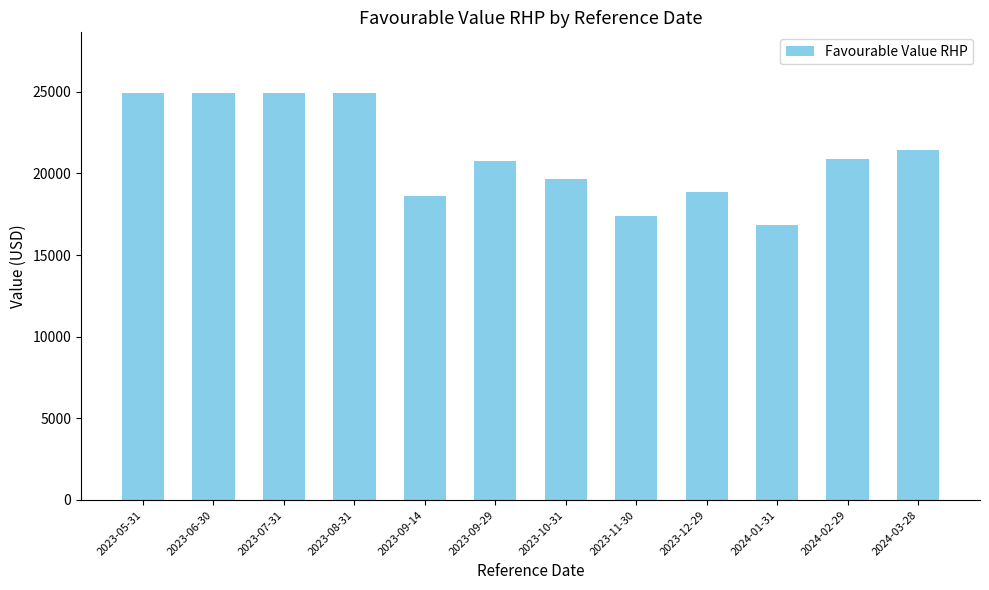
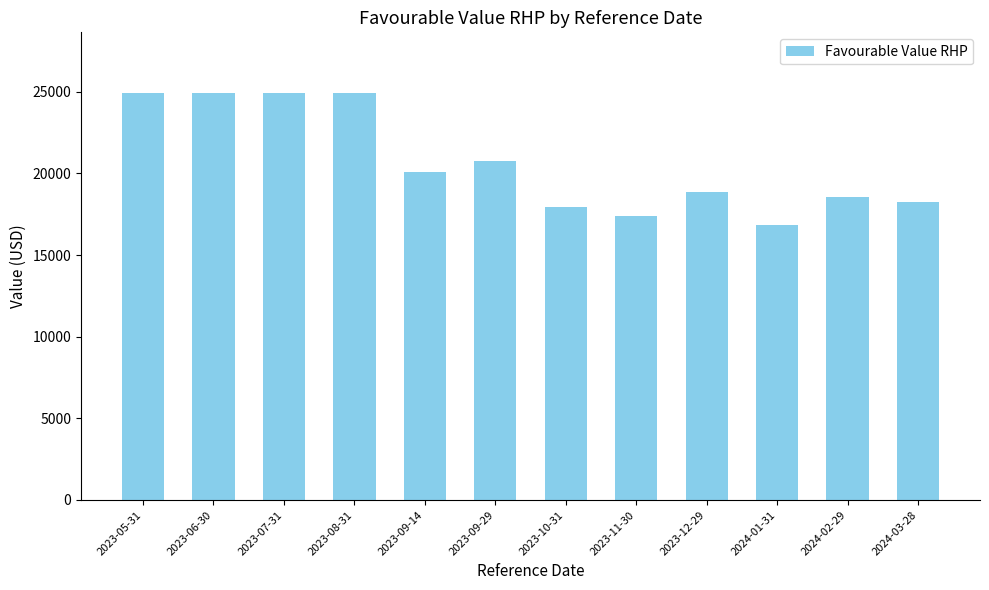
  {
    "2023-05-31": 24900,
    "2023-06-30": 24900,
    "2023-07-31": 24900,
    "2023-08-31": 24900,
-   "2023-09-14": 18600,
+   "2023-09-14": 20100,
    "2023-09-29": 20800,
-   "2023-10-31": 19700,
+   "2023-10-31": 17900,
    "2023-11-30": 17400,
    "2023-12-29": 18800,
    "2024-01-31": 16800,
-   "2024-02-29": 20900,
-   "2024-03-28": 21400
+   "2024-02-29": 18600,
+   "2024-03-28": 18200
  }
